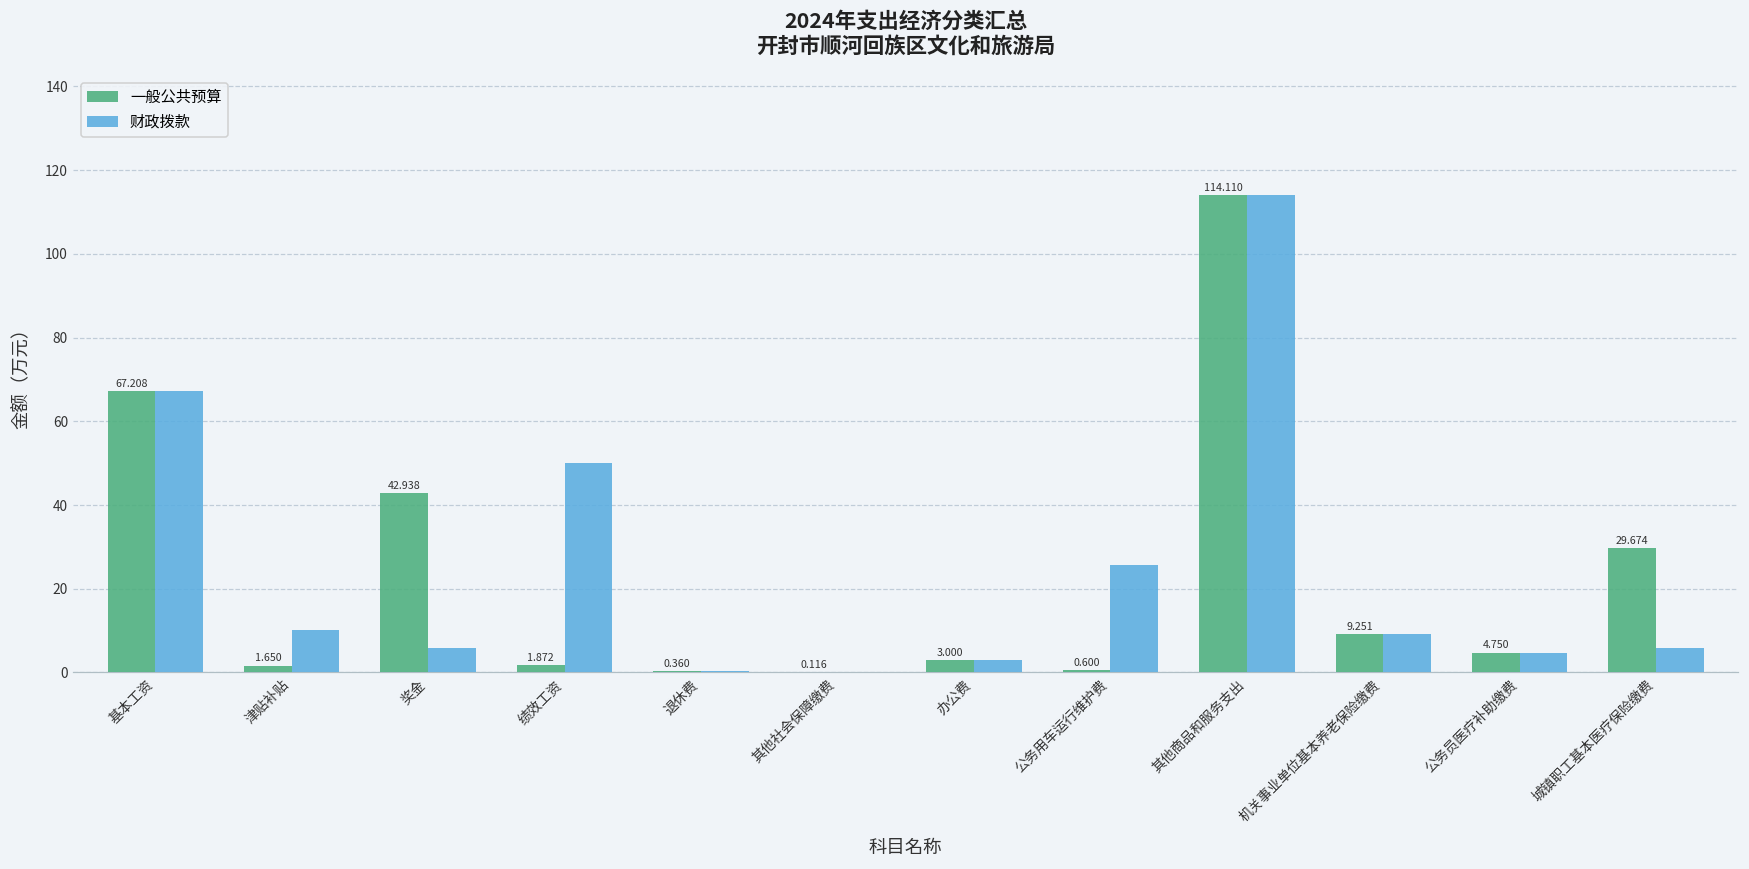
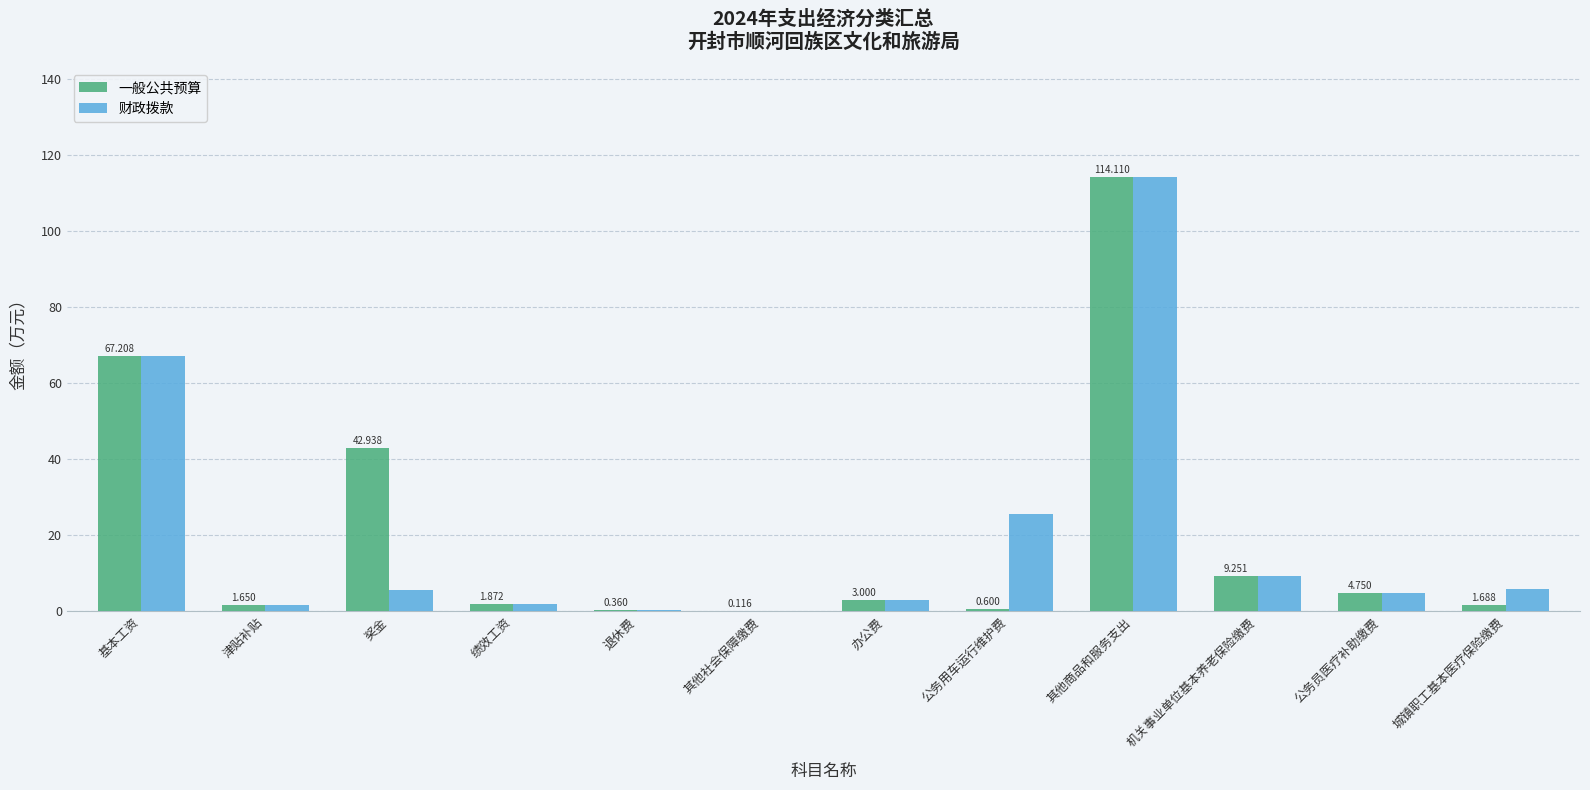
  {
    "一般公共预算": {
      "基本工资": 67.208,
      "津贴补贴": 1.650,
      "奖金": 42.938,
      "绩效工资": 1.872,
      "退休费": 0.360,
      "其他社会保障缴费": 0.116,
      "办公费": 3.000,
      "公务用车运行维护费": 0.600,
      "其他商品和服务支出": 114.110,
      "机关事业单位基本养老保险缴费": 9.251,
      "公务员医疗补助缴费": 4.750,
-     "城镇职工基本医疗保险缴费": 29.674
+     "城镇职工基本医疗保险缴费": 1.688
    },
    "财政拨款": {
      "基本工资": 67,
-     "津贴补贴": 10,
+     "津贴补贴": 2,
      "奖金": 6,
-     "绩效工资": 50,
+     "绩效工资": 2,
      "办公费": 3,
      "公务用车运行维护费": 26,
      "其他商品和服务支出": 114,
      "机关事业单位基本养老保险缴费": 9,
      "公务员医疗补助缴费": 5,
      "城镇职工基本医疗保险缴费": 6
    }
  }
